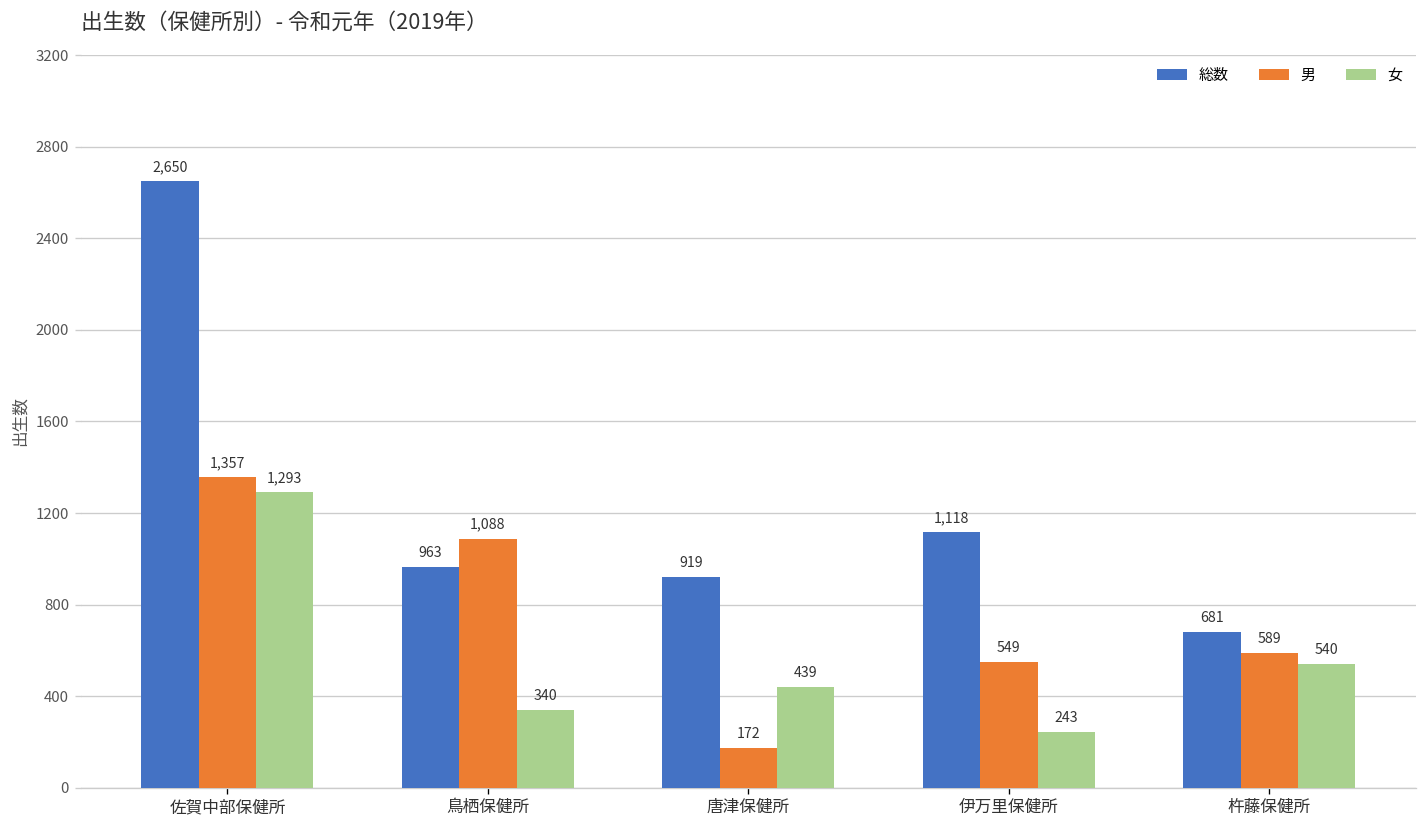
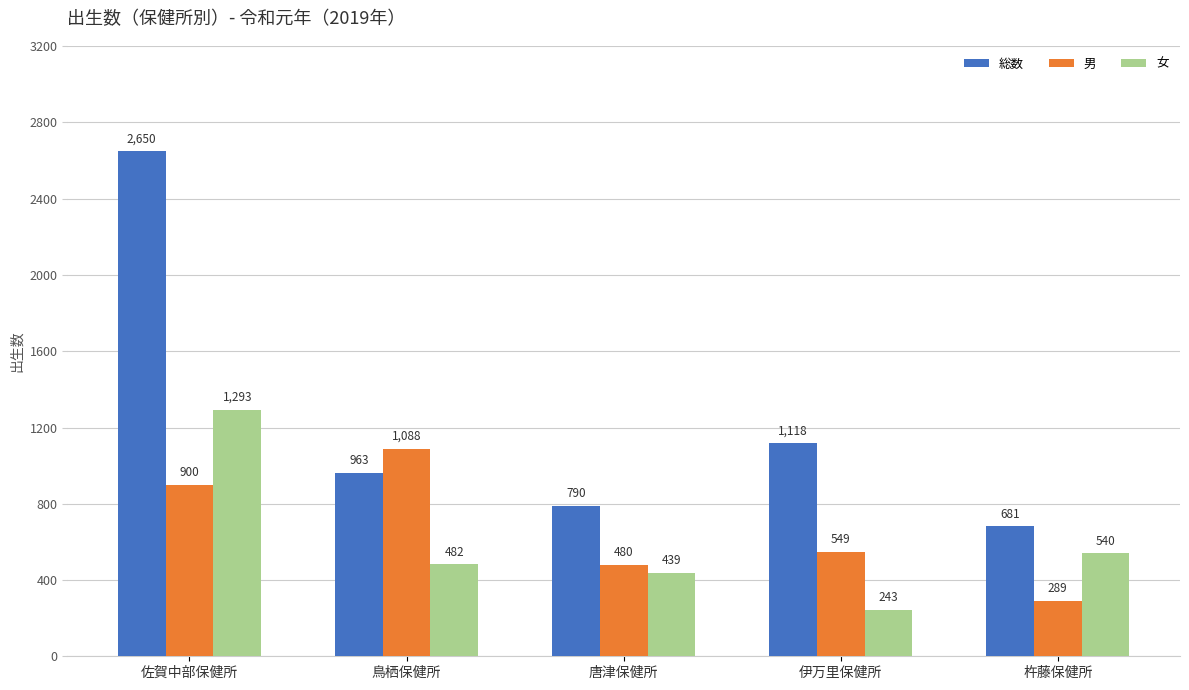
  {
    "総数": {
      "佐賀中部保健所": "2,650",
      "鳥栖保健所": "963",
-     "唐津保健所": "919",
+     "唐津保健所": "790",
      "伊万里保健所": "1,118",
      "杵藤保健所": "681"
    },
    "男": {
-     "佐賀中部保健所": "1,357",
+     "佐賀中部保健所": "900",
      "鳥栖保健所": "1,088",
-     "唐津保健所": "172",
+     "唐津保健所": "480",
      "伊万里保健所": "549",
-     "杵藤保健所": "589"
+     "杵藤保健所": "289"
    },
    "女": {
      "佐賀中部保健所": "1,293",
-     "鳥栖保健所": "340",
+     "鳥栖保健所": "482",
      "唐津保健所": "439",
      "伊万里保健所": "243",
      "杵藤保健所": "540"
    }
  }
